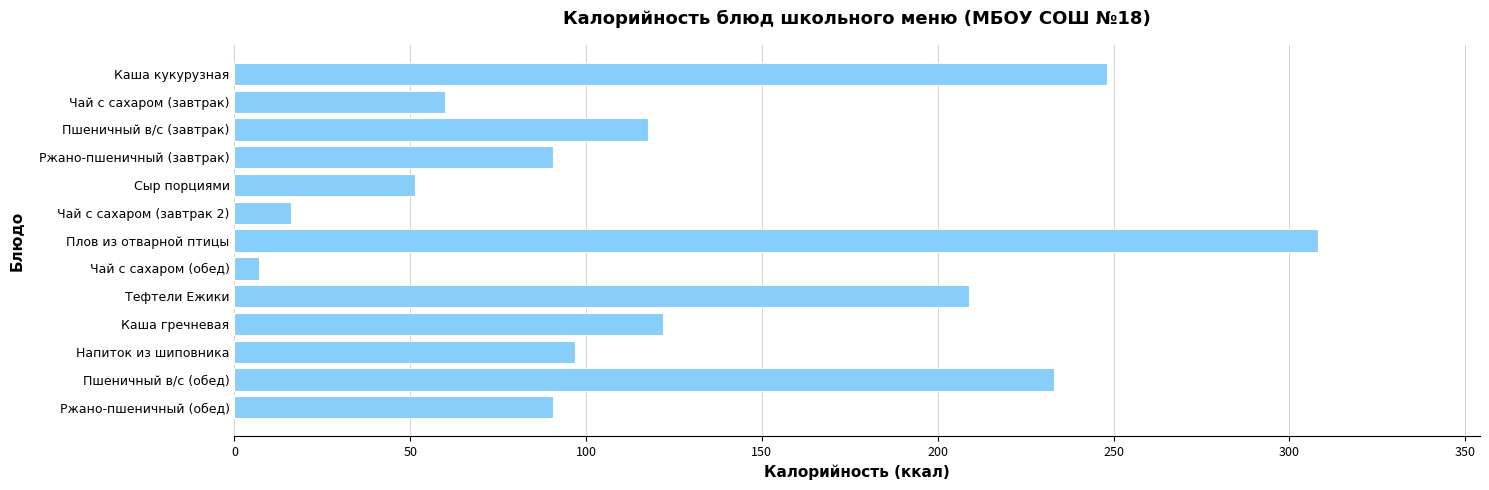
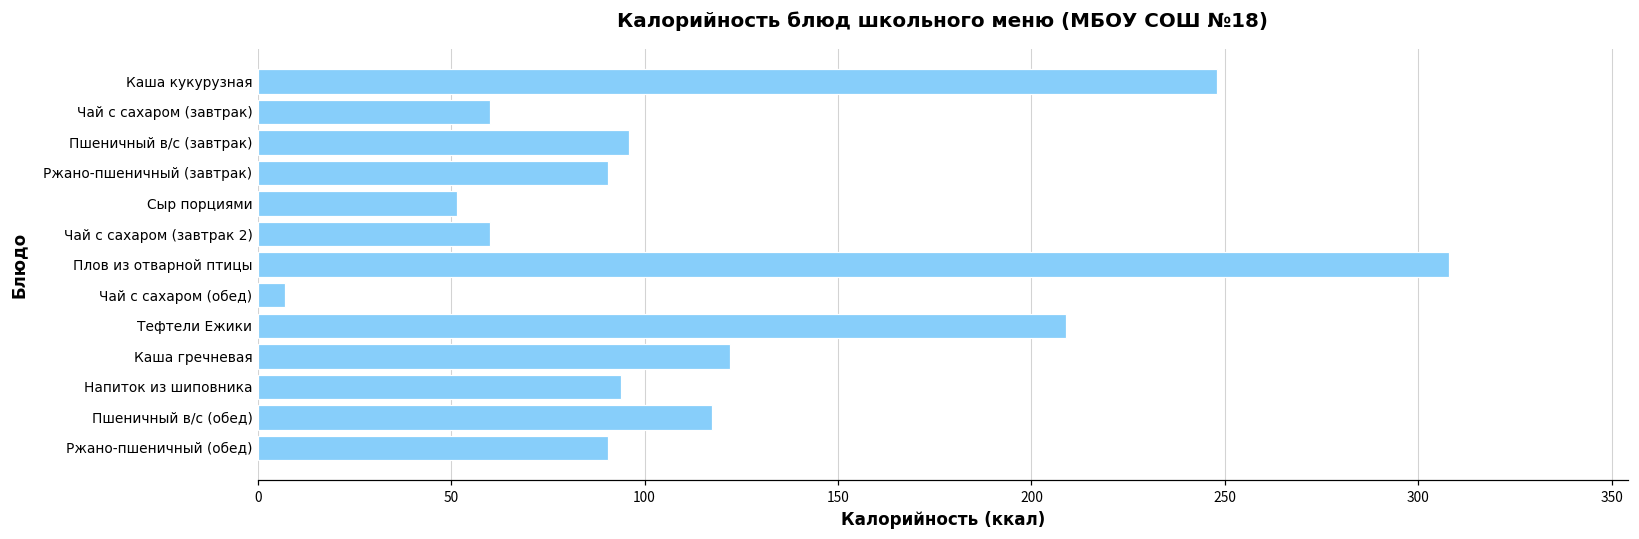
  {
    "Каша кукурузная": 248,
    "Чай с сахаром (завтрак)": 60,
-   "Пшеничный в/с (завтрак)": 118,
+   "Пшеничный в/с (завтрак)": 96,
    "Ржано-пшеничный (завтрак)": 91,
    "Сыр порциями": 52,
-   "Чай с сахаром (завтрак 2)": 16,
+   "Чай с сахаром (завтрак 2)": 60,
    "Плов из отварной птицы": 308,
    "Чай с сахаром (обед)": 7,
    "Тефтели Ежики": 209,
    "Каша гречневая": 122,
-   "Напиток из шиповника": 97,
-   "Пшеничный в/с (обед)": 233,
+   "Напиток из шиповника": 94,
+   "Пшеничный в/с (обед)": 118,
    "Ржано-пшеничный (обед)": 91
  }
